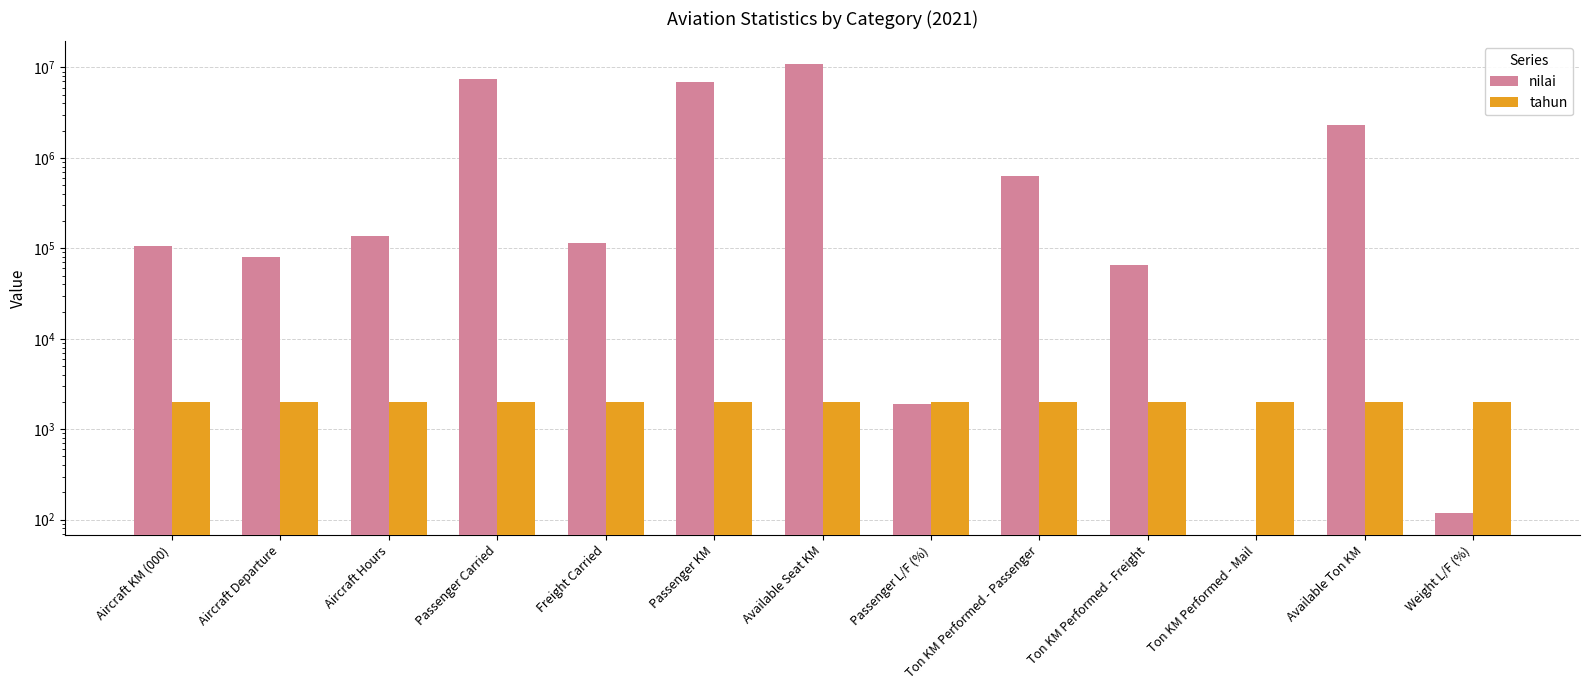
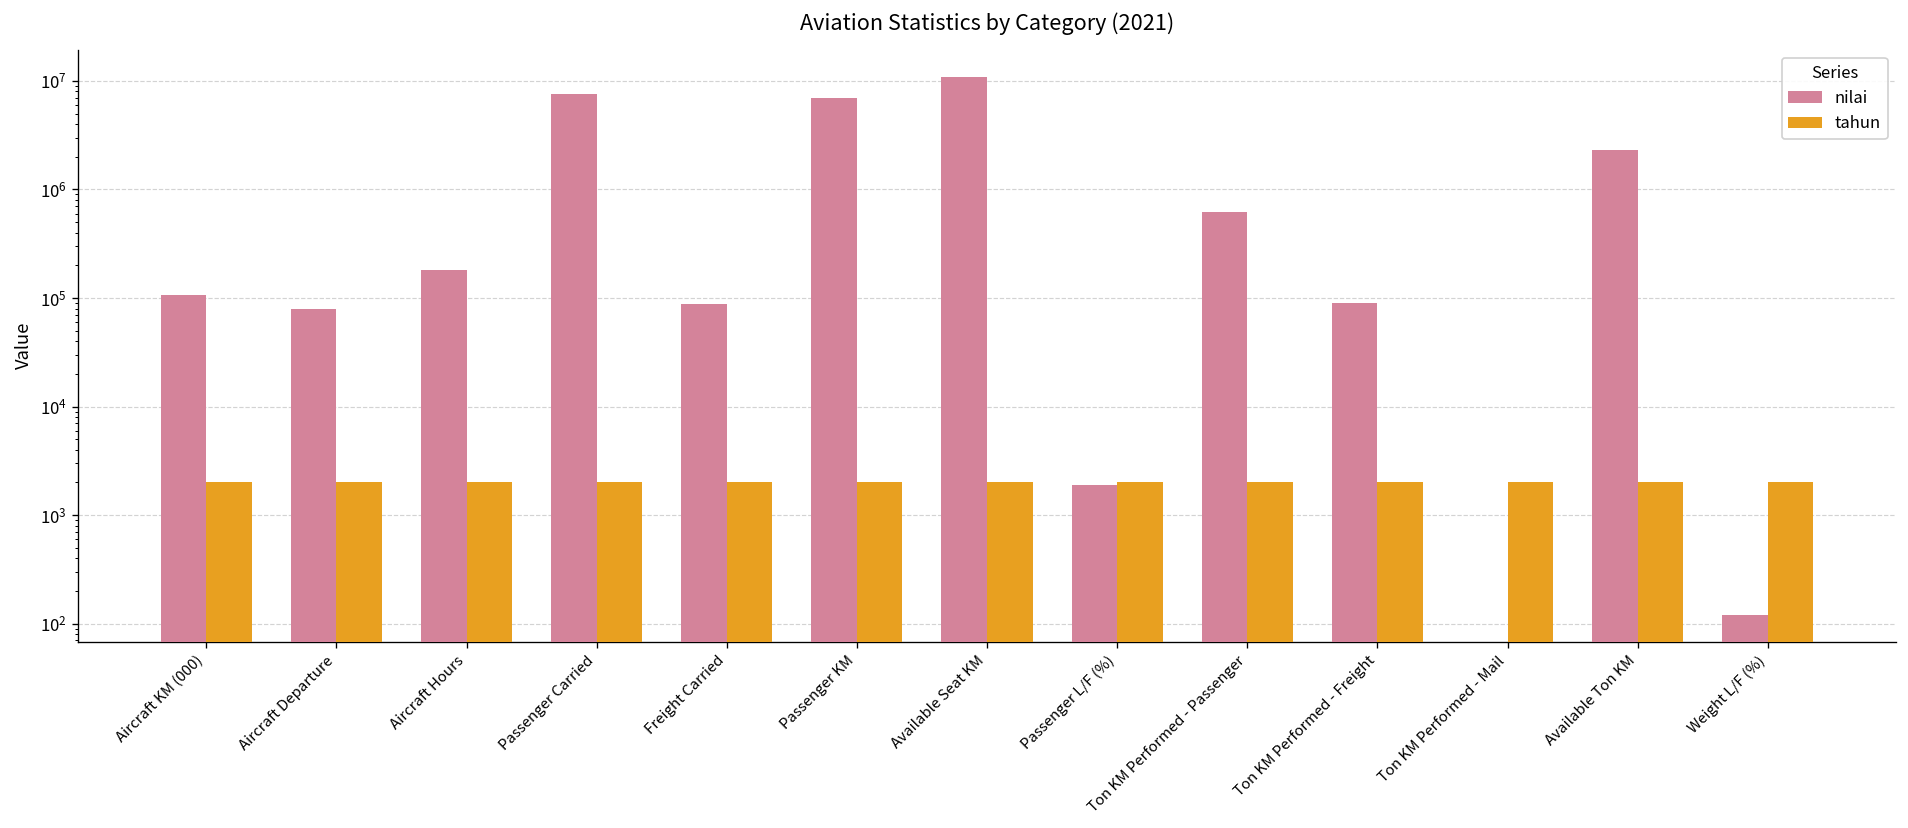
  {
    "nilai": {
      "Aircraft KM (000)": 110000,
      "Aircraft Departure": 80000,
-     "Aircraft Hours": 140000,
+     "Aircraft Hours": 180000,
      "Passenger Carried": 8000000,
-     "Freight Carried": 120000,
+     "Freight Carried": 90000,
      "Passenger KM": 7000000,
      "Available Seat KM": 11000000,
      "Passenger L/F (%)": 1900,
      "Ton KM Performed - Passenger": 600000,
-     "Ton KM Performed - Freight": 70000,
+     "Ton KM Performed - Freight": 90000,
      "Available Ton KM": 2300000,
      "Weight L/F (%)": 120
    },
    "tahun": {
      "Aircraft KM (000)": 2000,
      "Aircraft Departure": 2000,
      "Aircraft Hours": 2000,
      "Passenger Carried": 2000,
      "Freight Carried": 2000,
      "Passenger KM": 2000,
      "Available Seat KM": 2000,
      "Passenger L/F (%)": 2000,
      "Ton KM Performed - Passenger": 2000,
      "Ton KM Performed - Freight": 2000,
      "Ton KM Performed - Mail": 2000,
      "Available Ton KM": 2000,
      "Weight L/F (%)": 2000
    }
  }
